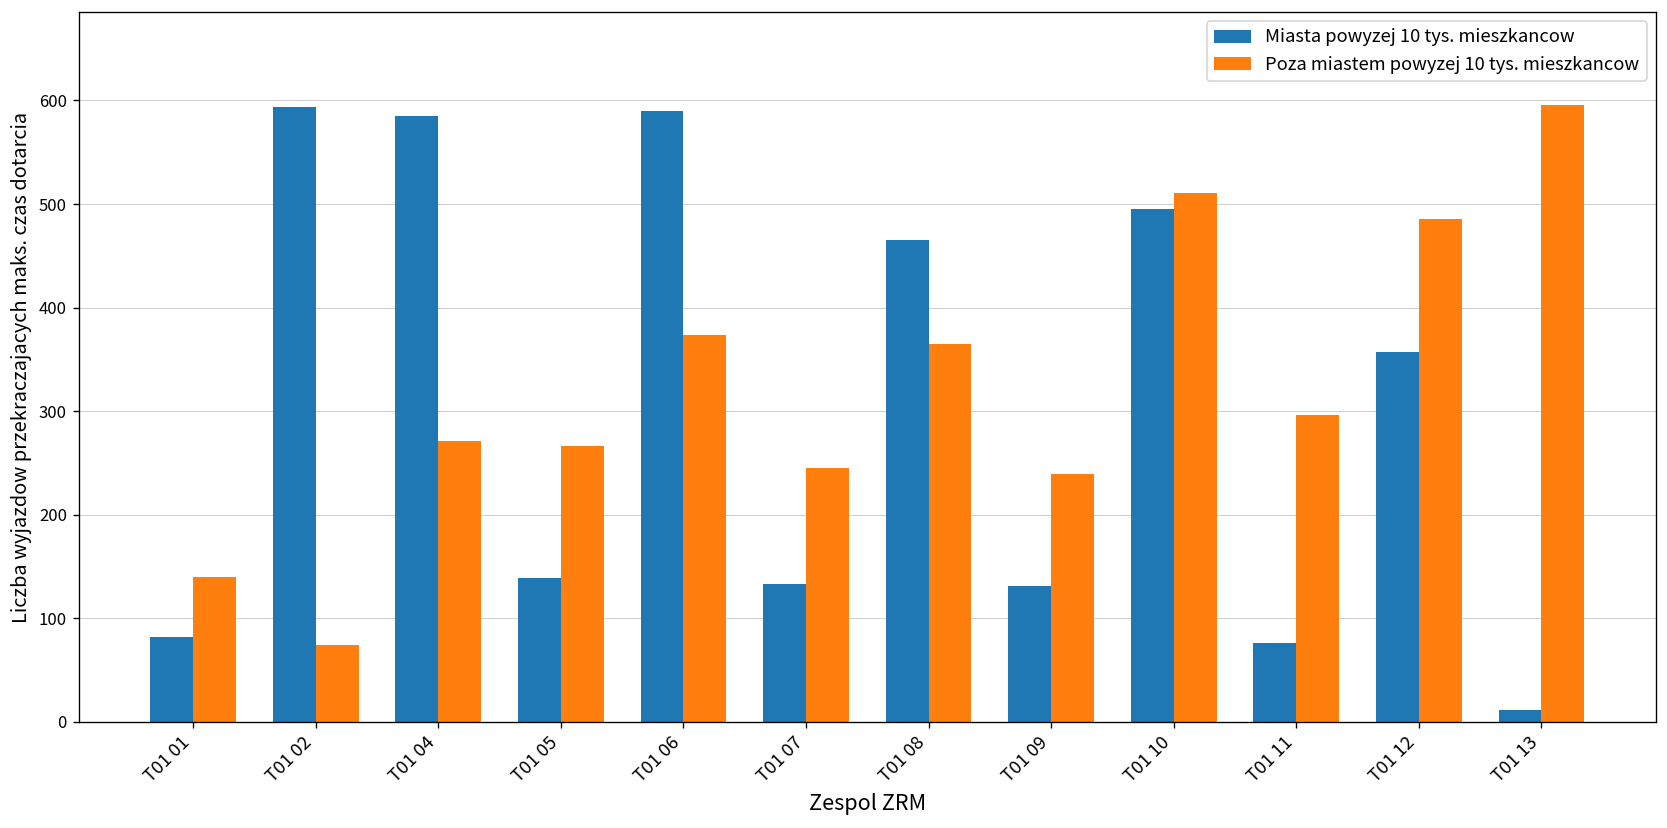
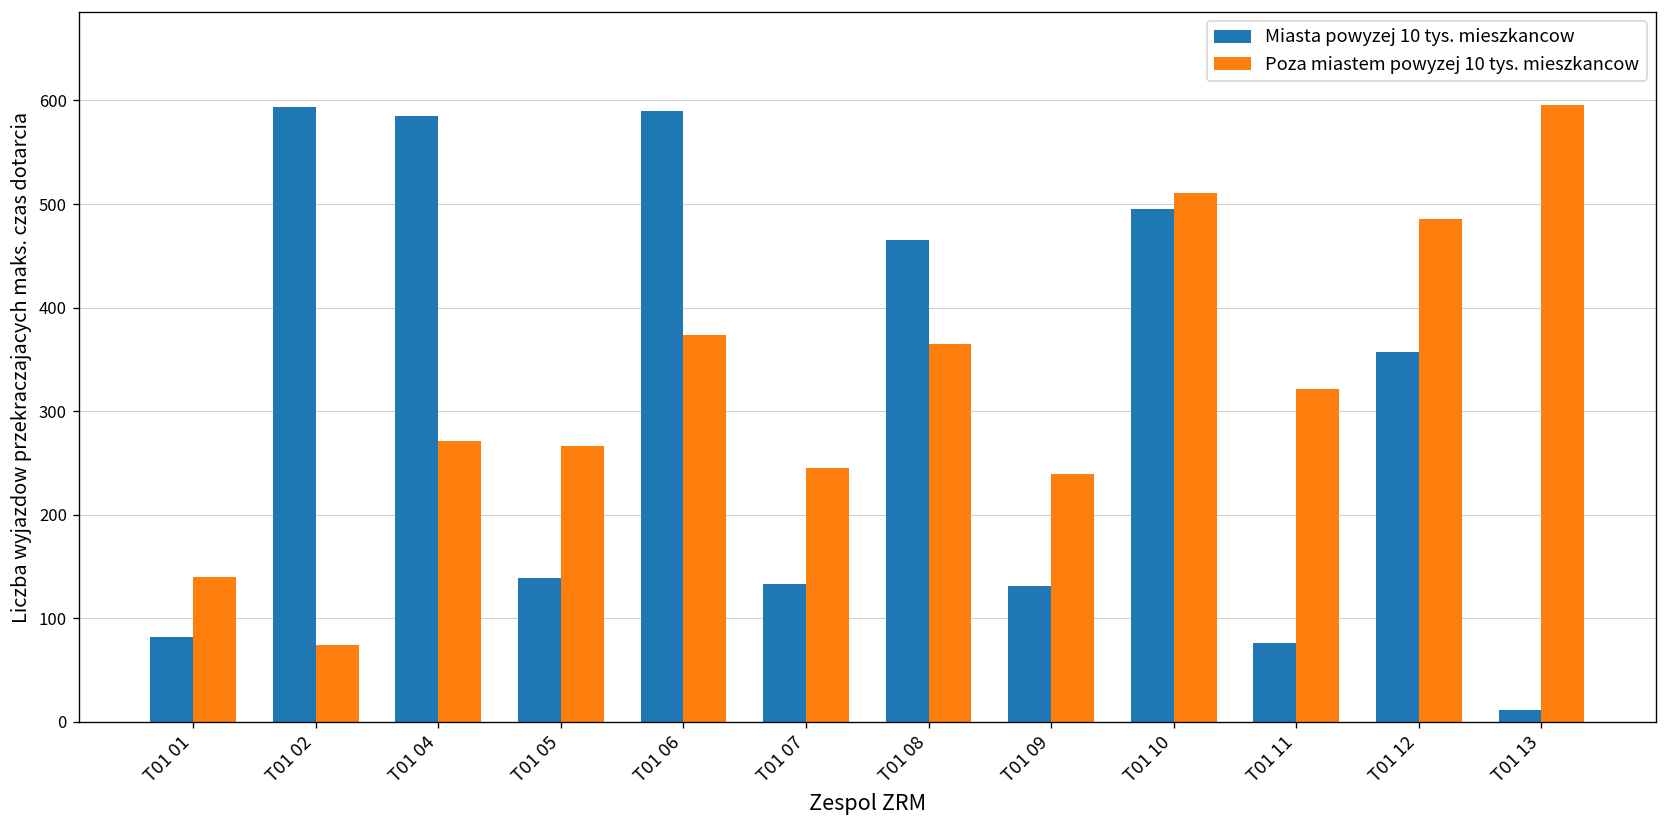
  {
    "Miasta powyzej 10 tys. mieszkancow": {
      "T01 01": 80,
      "T01 02": 590,
      "T01 04": 590,
      "T01 05": 140,
      "T01 06": 590,
      "T01 07": 130,
      "T01 08": 470,
      "T01 09": 130,
      "T01 10": 500,
      "T01 11": 80,
      "T01 12": 360,
      "T01 13": 10
    },
    "Poza miastem powyzej 10 tys. mieszkancow": {
      "T01 01": 140,
      "T01 02": 70,
      "T01 04": 270,
      "T01 05": 270,
      "T01 06": 370,
      "T01 07": 250,
      "T01 08": 370,
      "T01 09": 240,
      "T01 10": 510,
-     "T01 11": 300,
+     "T01 11": 320,
      "T01 12": 490,
      "T01 13": 600
    }
  }
